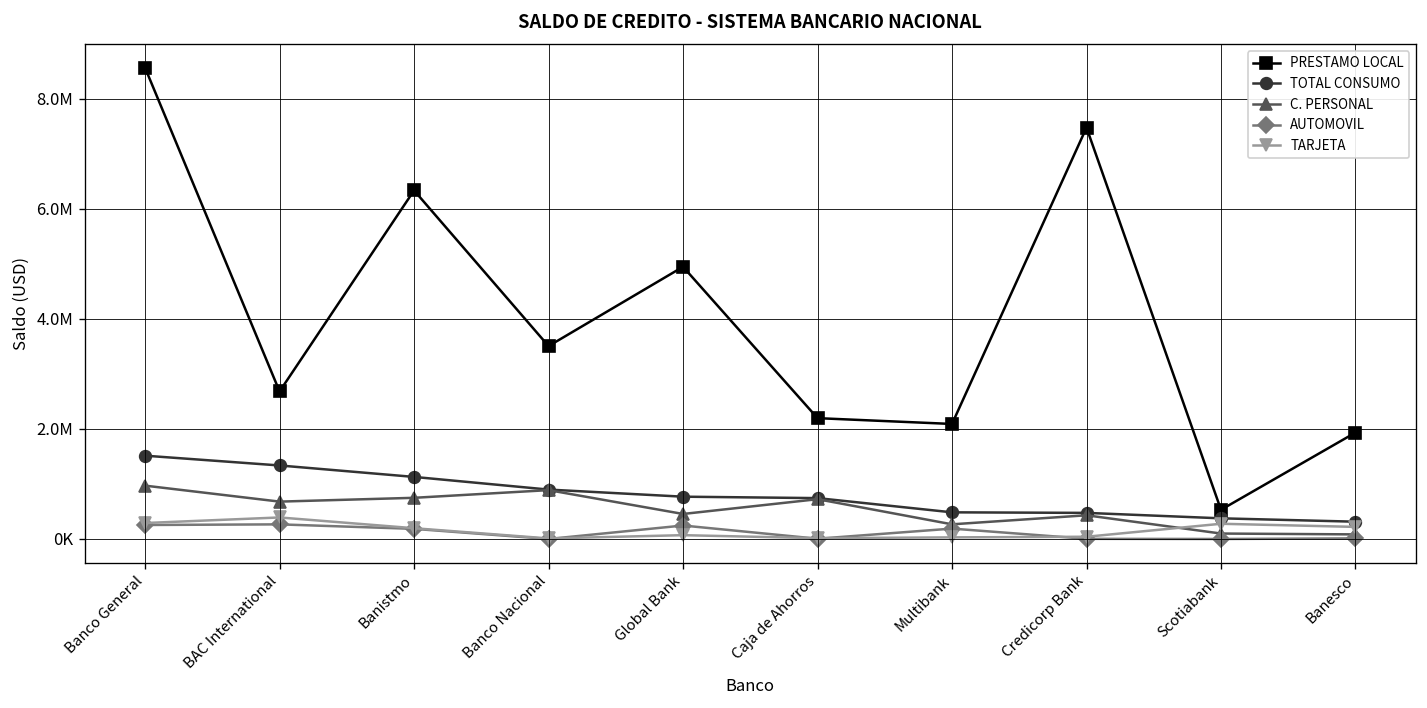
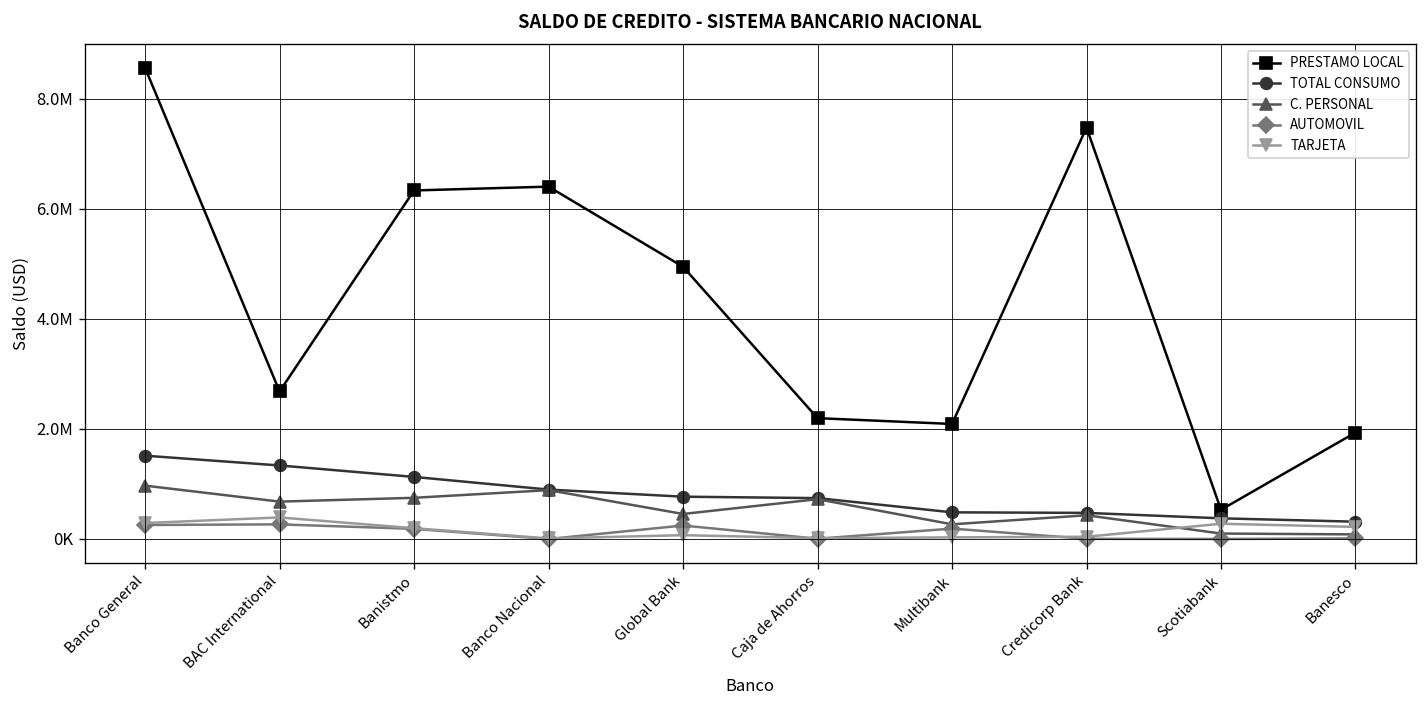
  {
    "PRESTAMO LOCAL": {
      "Banco General": 8600000,
      "BAC International": 2700000,
      "Banistmo": 6300000,
-     "Banco Nacional": 3500000,
+     "Banco Nacional": 6400000,
      "Global Bank": 4900000,
      "Caja de Ahorros": 2200000,
      "Multibank": 2100000,
      "Credicorp Bank": 7500000,
      "Scotiabank": 500000,
      "Banesco": 1900000
    }
  }
